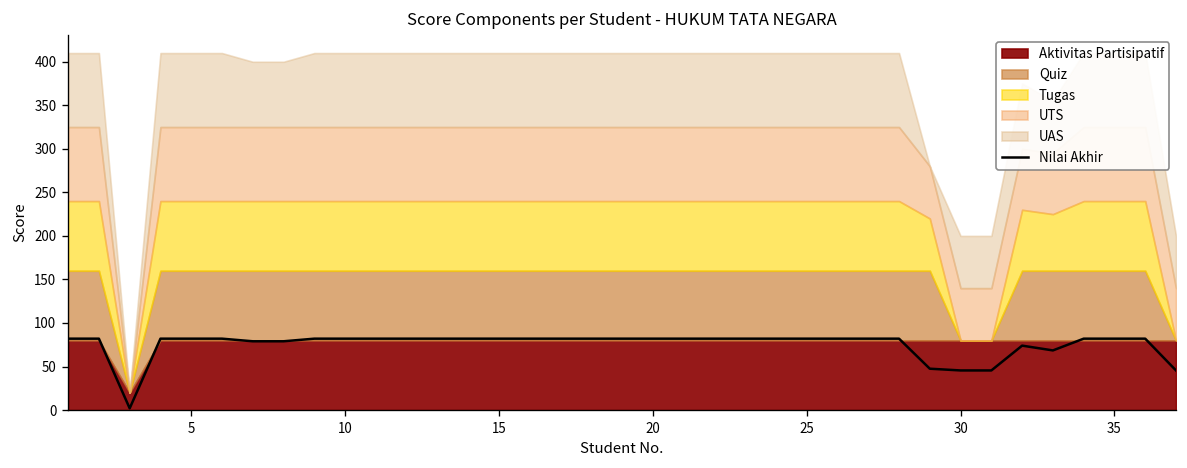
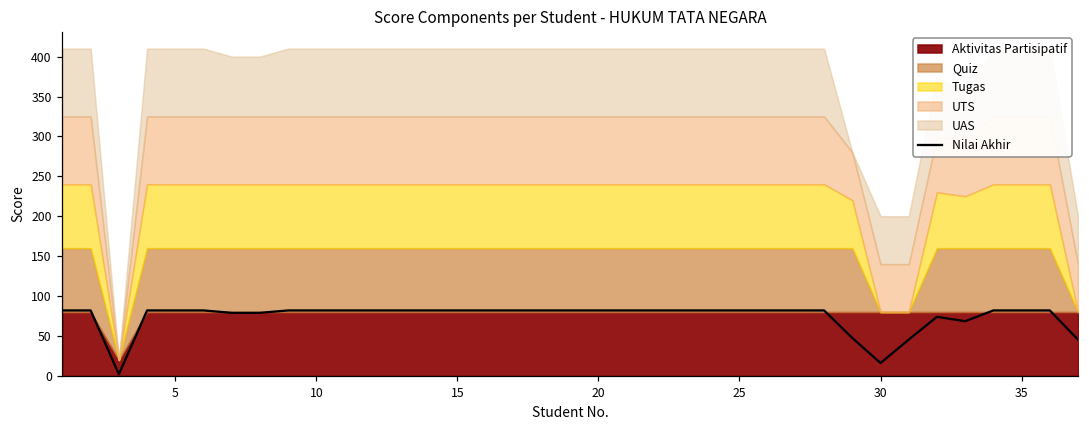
  {
    "Nilai Akhir": {
-     "30": 50
+     "30": 20
    },
    "Tugas": {
      "5": 80,
      "10": 80,
      "15": 80,
      "20": 80,
      "25": 80,
      "35": 80
    }
  }
